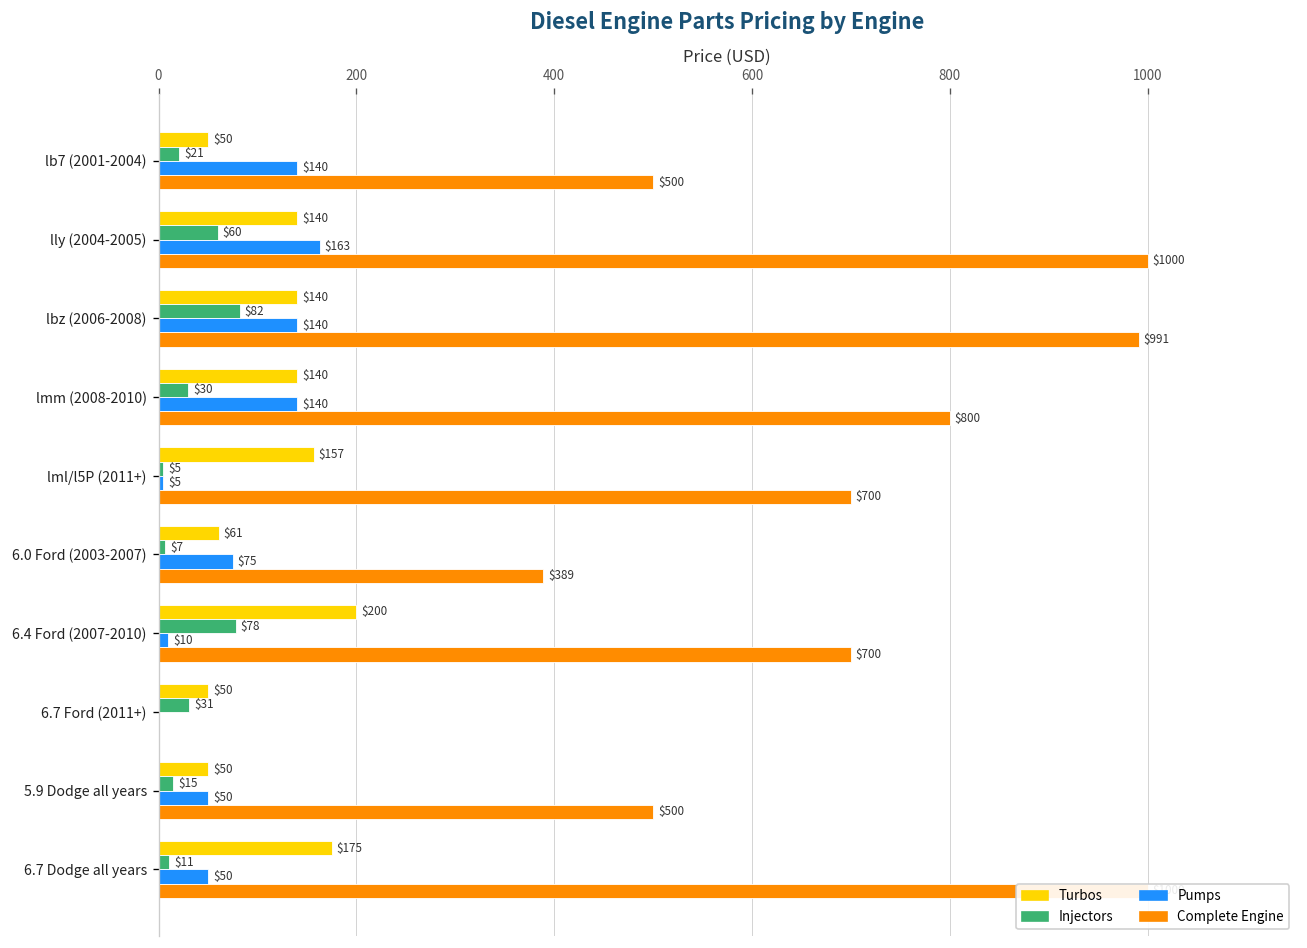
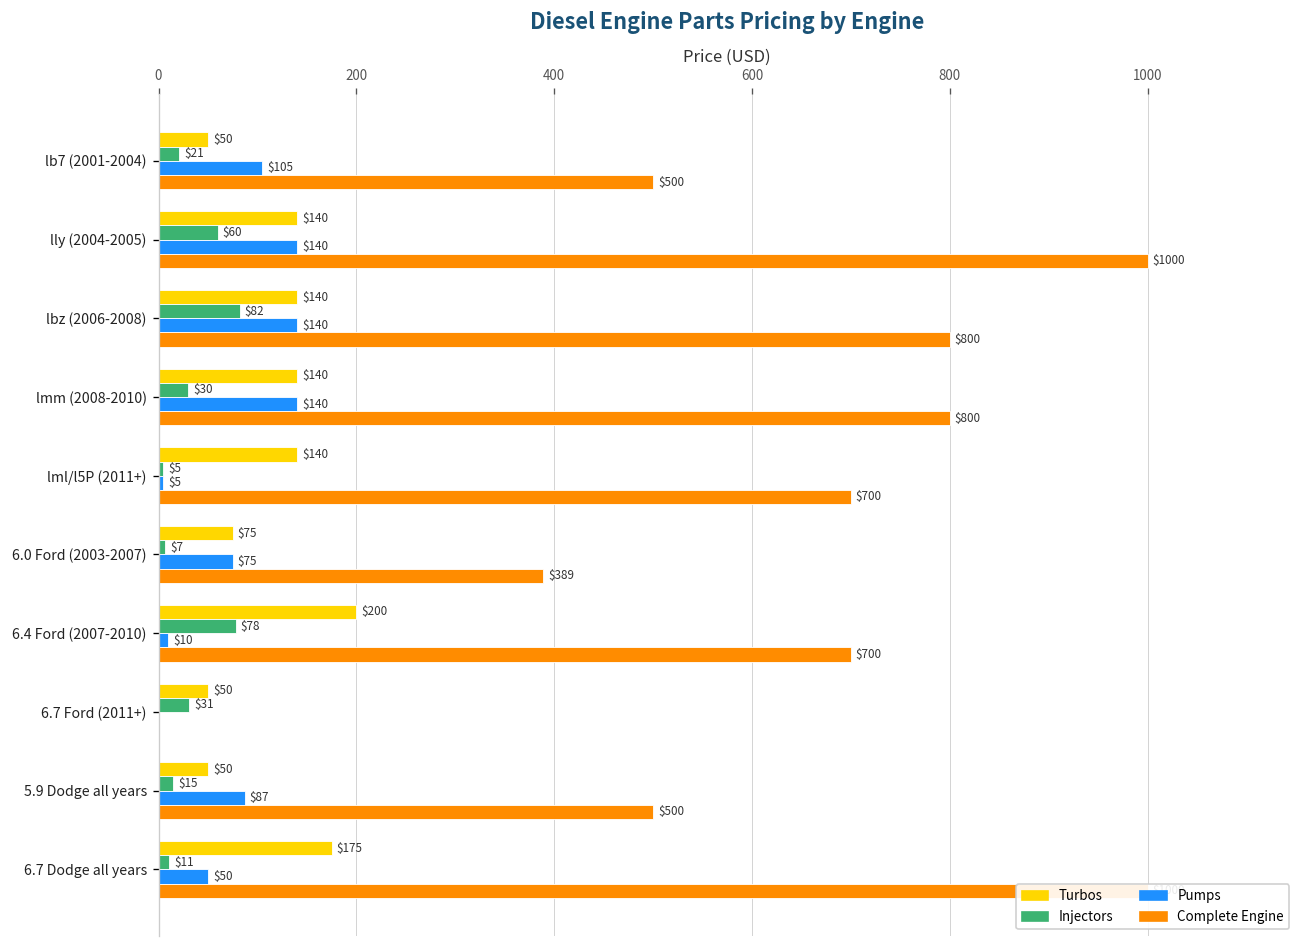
  {
    "Turbos": {
      "lb7 (2001-2004)": "$50",
      "lly (2004-2005)": "$140",
      "lbz (2006-2008)": "$140",
      "lmm (2008-2010)": "$140",
-     "lml/l5P (2011+)": "$157",
-     "6.0 Ford (2003-2007)": "$61",
+     "lml/l5P (2011+)": "$140",
+     "6.0 Ford (2003-2007)": "$75",
      "6.4 Ford (2007-2010)": "$200",
      "6.7 Ford (2011+)": "$50",
      "5.9 Dodge all years": "$50",
      "6.7 Dodge all years": "$175"
    },
    "Injectors": {
      "lb7 (2001-2004)": "$21",
      "lly (2004-2005)": "$60",
      "lbz (2006-2008)": "$82",
      "lmm (2008-2010)": "$30",
      "lml/l5P (2011+)": "$5",
      "6.0 Ford (2003-2007)": "$7",
      "6.4 Ford (2007-2010)": "$78",
      "6.7 Ford (2011+)": "$31",
      "5.9 Dodge all years": "$15",
      "6.7 Dodge all years": "$11"
    },
    "Pumps": {
-     "lb7 (2001-2004)": "$140",
-     "lly (2004-2005)": "$163",
+     "lb7 (2001-2004)": "$105",
+     "lly (2004-2005)": "$140",
      "lbz (2006-2008)": "$140",
      "lmm (2008-2010)": "$140",
      "lml/l5P (2011+)": "$5",
      "6.0 Ford (2003-2007)": "$75",
      "6.4 Ford (2007-2010)": "$10",
-     "5.9 Dodge all years": "$50",
+     "5.9 Dodge all years": "$87",
      "6.7 Dodge all years": "$50"
    },
    "Complete Engine": {
      "lb7 (2001-2004)": "$500",
      "lly (2004-2005)": "$1000",
-     "lbz (2006-2008)": "$991",
+     "lbz (2006-2008)": "$800",
      "lmm (2008-2010)": "$800",
      "lml/l5P (2011+)": "$700",
      "6.0 Ford (2003-2007)": "$389",
      "6.4 Ford (2007-2010)": "$700",
      "5.9 Dodge all years": "$500"
    }
  }
